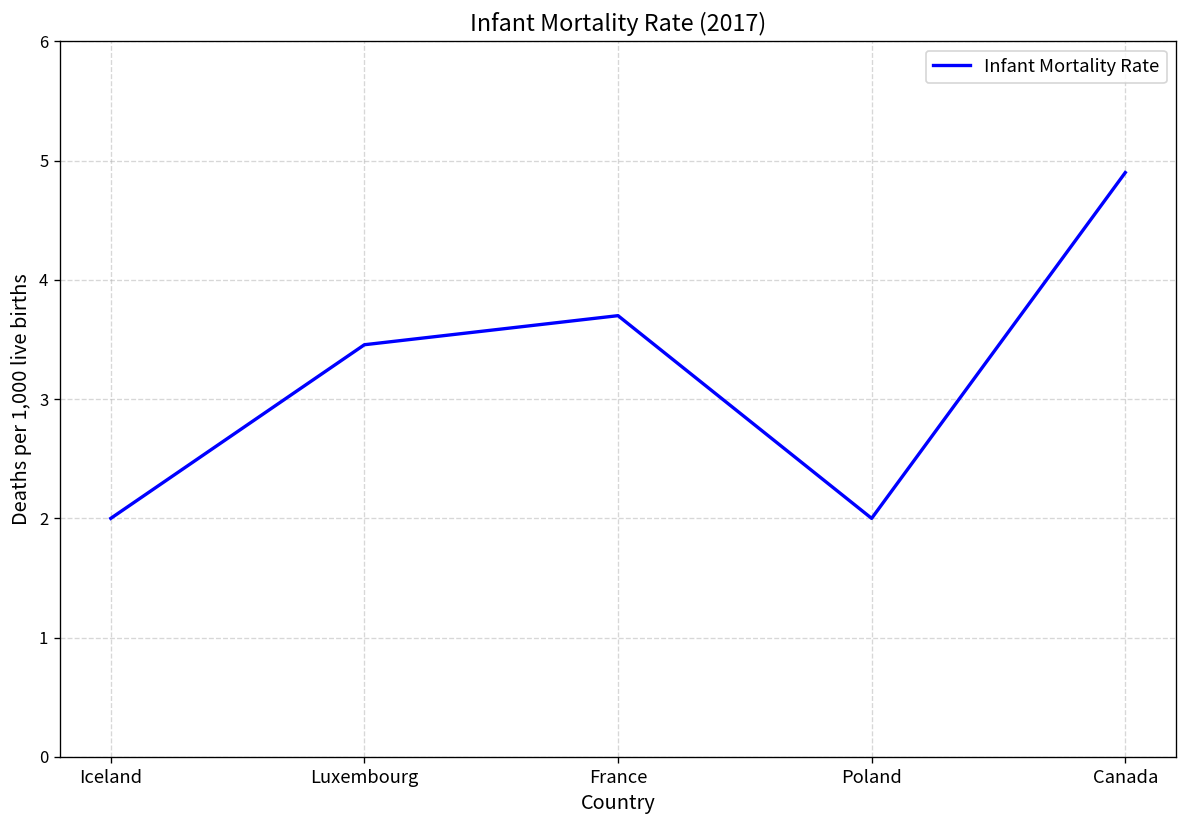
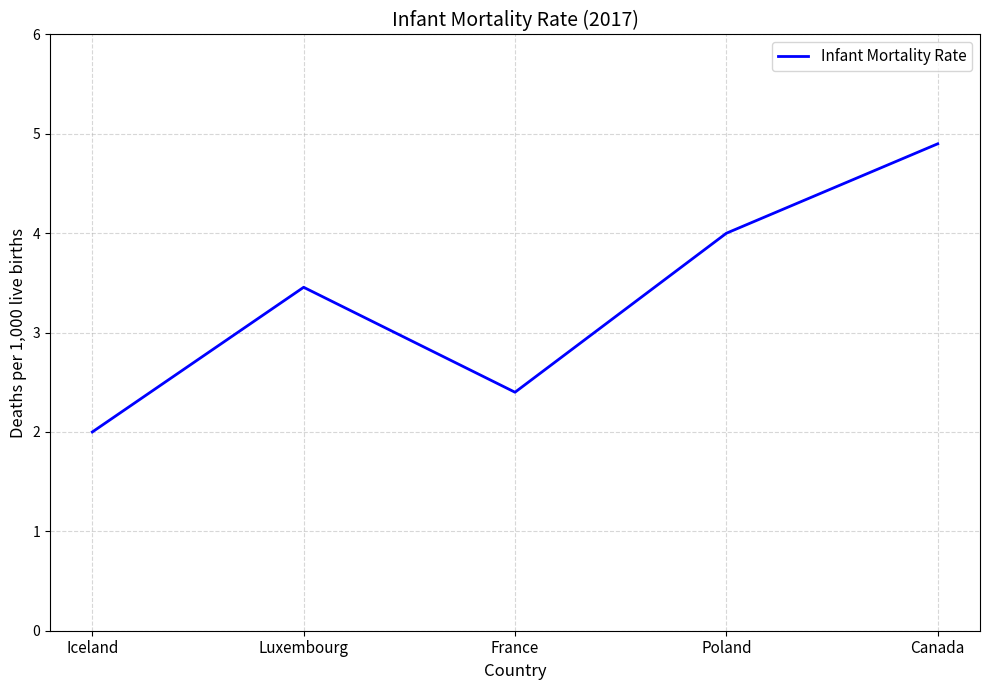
  {
    "Iceland": 2.0,
    "Luxembourg": 3.5,
-   "France": 3.7,
-   "Poland": 2,
+   "France": 2.4,
+   "Poland": 4,
    "Canada": 4.9
  }
